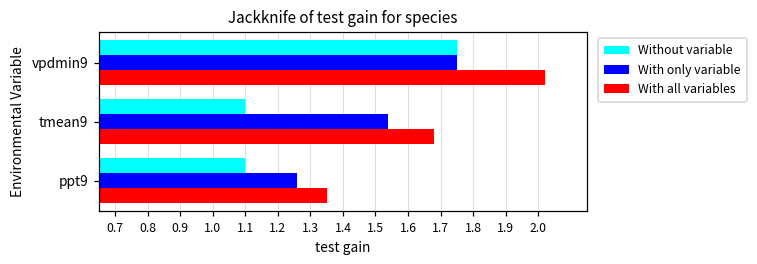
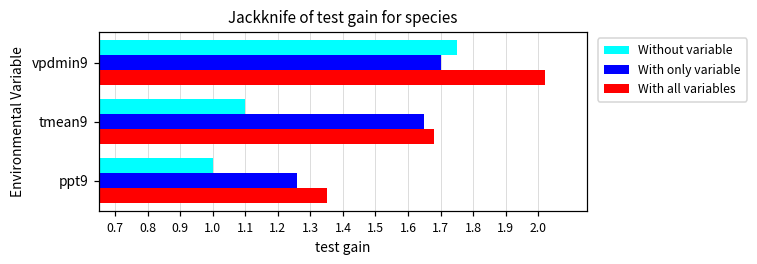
  {
    "Without variable": {
      "vpdmin9": 1.75,
      "tmean9": 1.1,
-     "ppt9": 1.1
+     "ppt9": 1.0
    },
    "With only variable": {
-     "vpdmin9": 1.75,
-     "tmean9": 1.54,
+     "vpdmin9": 1.70,
+     "tmean9": 1.65,
      "ppt9": 1.26
    },
    "With all variables": {
      "vpdmin9": 2.02,
      "tmean9": 1.68,
      "ppt9": 1.35
    }
  }
